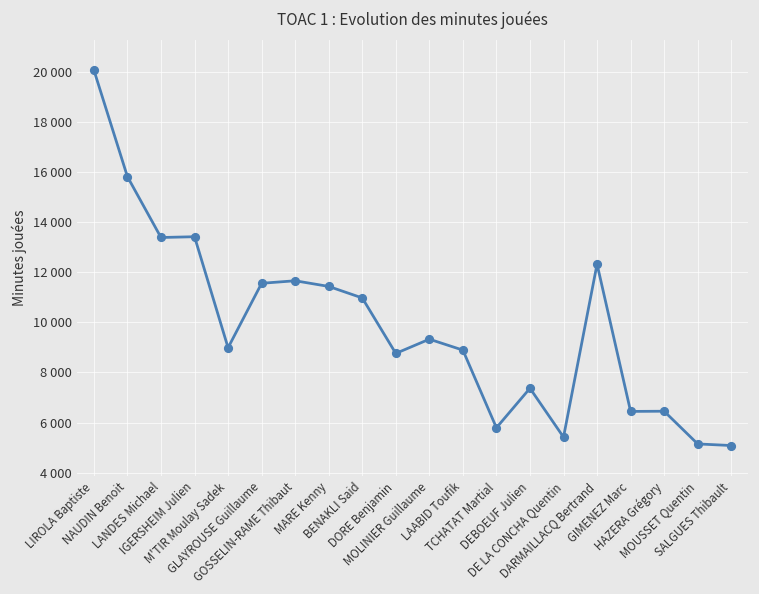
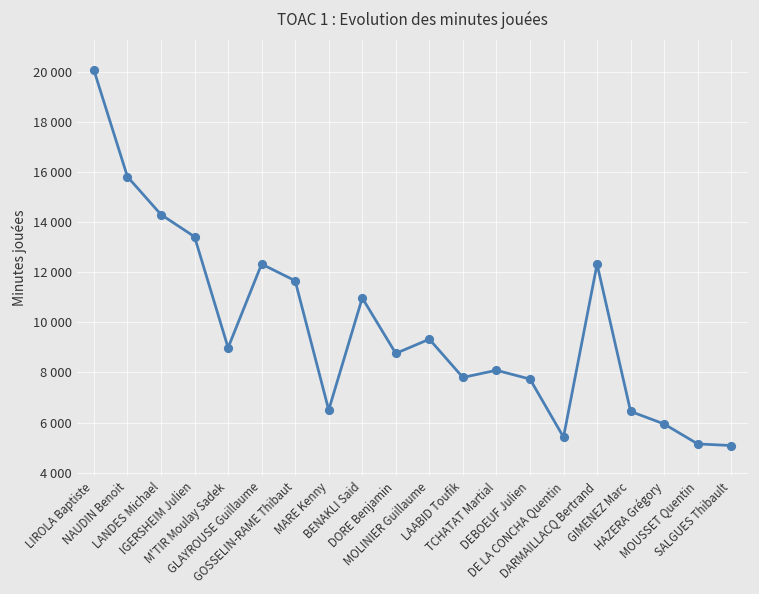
  {
    "LIROLA Baptiste": 20100,
    "NAUDIN Benoit": 15800,
-   "LANDES Michael": 13400,
+   "LANDES Michael": 14300,
    "IGERSHEIM Julien": 13400,
    "M'TIR Moulay Sadek": 9000,
-   "GLAYROUSE Guillaume": 11600,
+   "GLAYROUSE Guillaume": 12300,
    "GOSSELIN-RAME Thibaut": 11700,
-   "MARE Kenny": 11400,
+   "MARE Kenny": 6500,
    "BENAKLI Said": 11000,
    "DORE Benjamin": 8800,
    "MOLINIER Guillaume": 9300,
-   "LAABID Toufik": 8900,
-   "TCHATAT Martial": 5800,
-   "DEBOEUF Julien": 7400,
+   "LAABID Toufik": 7800,
+   "TCHATAT Martial": 8100,
+   "DEBOEUF Julien": 7700,
    "DE LA CONCHA Quentin": 5400,
    "DARMAILLACQ Bertrand": 12300,
    "GIMENEZ Marc": 6400,
-   "HAZERA Grégory": 6500,
+   "HAZERA Grégory": 5900,
    "MOUSSET Quentin": 5200,
    "SALGUES Thibault": 5100
  }
